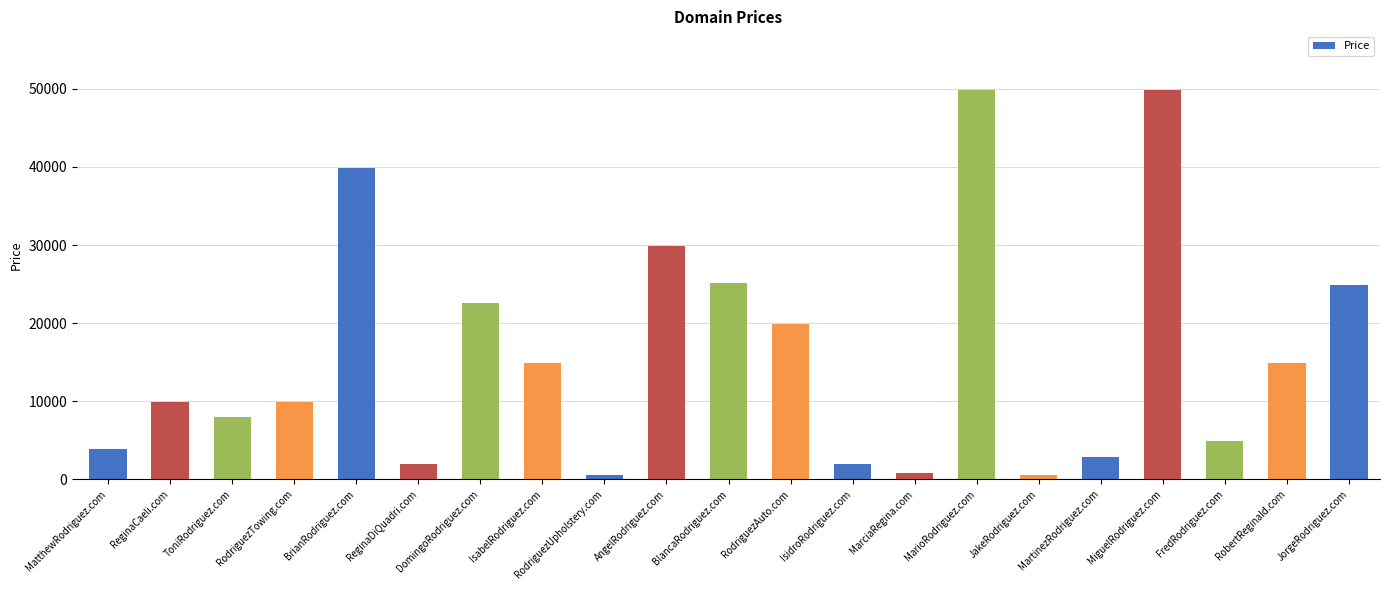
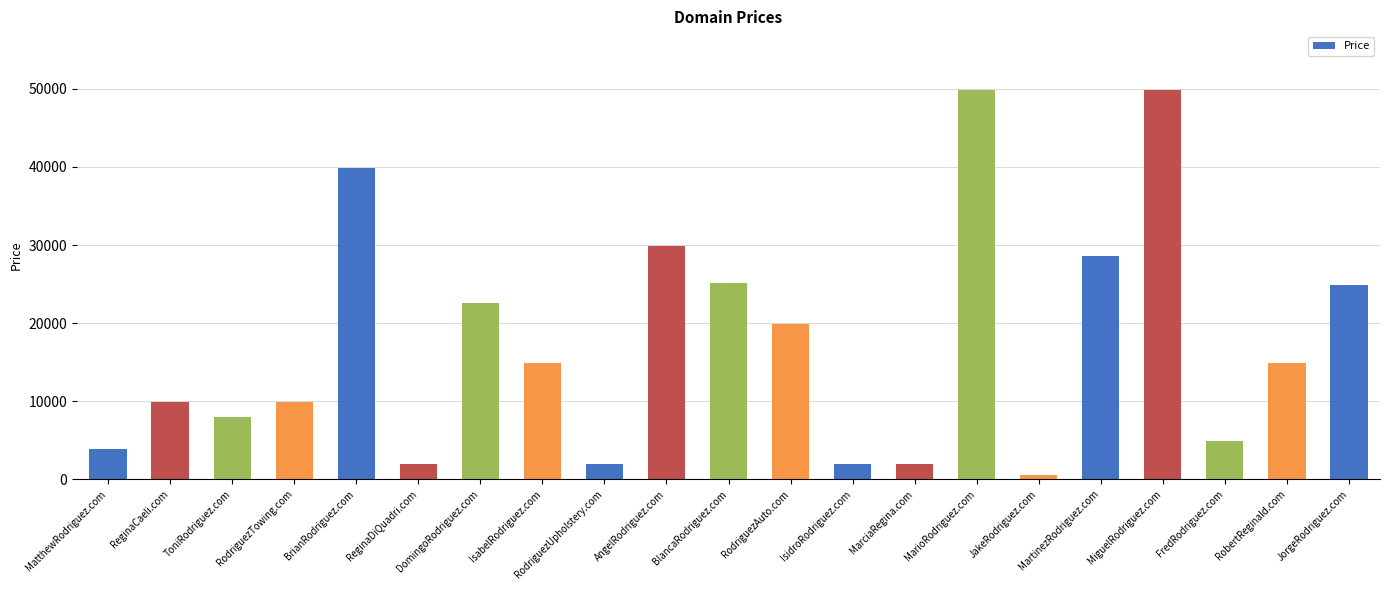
  {
    "MatthewRodriguez.com": 4000,
    "ReginaCaeli.com": 10000,
    "ToniRodriguez.com": 8000,
    "RodriguezTowing.com": 10000,
    "BrianRodriguez.com": 40000,
    "ReginaDiQuadri.com": 2000,
    "DomingoRodriguez.com": 23000,
    "IsabelRodriguez.com": 15000,
-   "RodriguezUpholstery.com": 1000,
+   "RodriguezUpholstery.com": 2000,
    "AngelRodriguez.com": 30000,
    "BlancaRodriguez.com": 25000,
    "RodriguezAuto.com": 20000,
    "IsidroRodriguez.com": 2000,
-   "MarciaRegina.com": 1000,
+   "MarciaRegina.com": 2000,
    "MarioRodriguez.com": 50000,
    "JakeRodriguez.com": 1000,
-   "MartinezRodriguez.com": 3000,
+   "MartinezRodriguez.com": 29000,
    "MiguelRodriguez.com": 50000,
    "FredRodriguez.com": 5000,
    "RobertReginald.com": 15000,
    "JorgeRodriguez.com": 25000
  }
